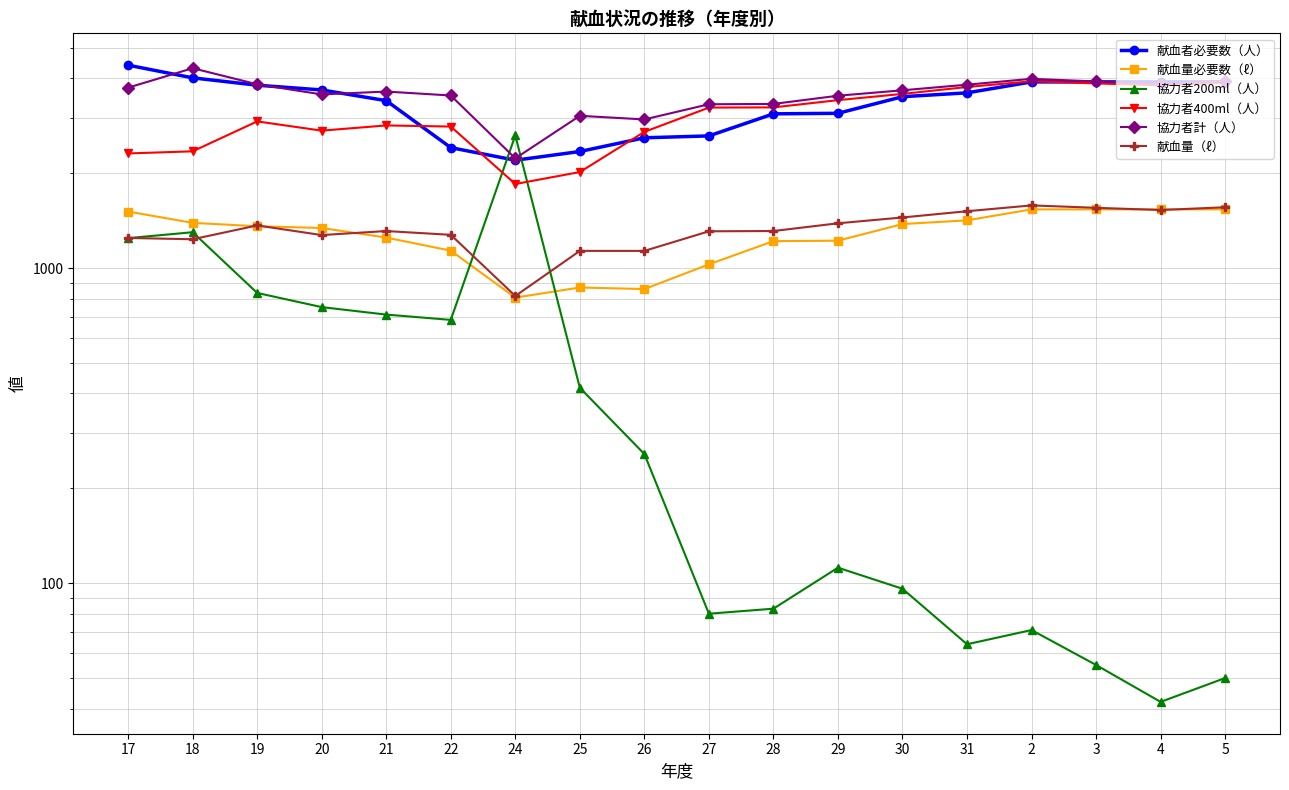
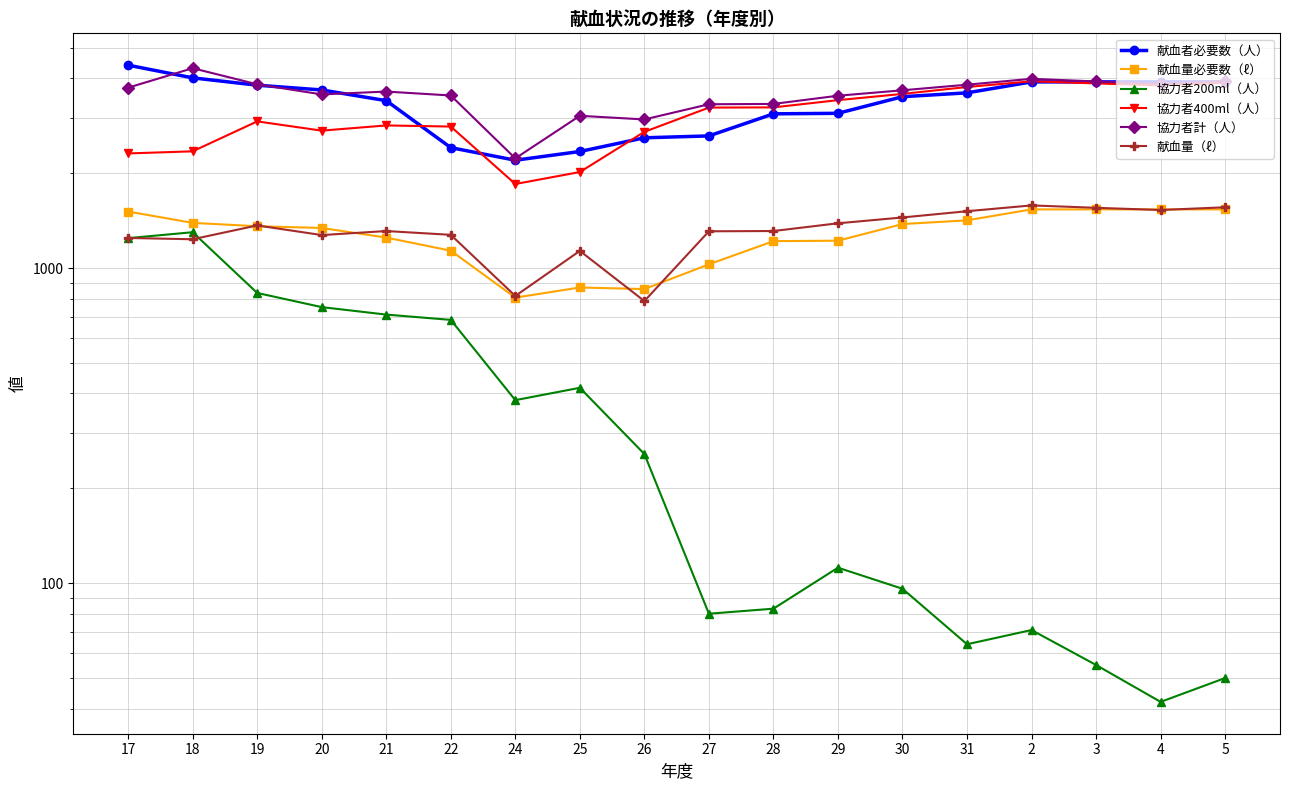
  {
    "献血者必要数（人）": {
      "17": 4400,
      "18": 4000,
      "20": 3700,
      "21": 3400,
      "22": 2400,
      "25": 2300,
      "26": 2600,
      "27": 2600,
      "28": 3100,
      "29": 3100,
      "30": 3500,
      "31": 3600
    },
    "献血量必要数（ℓ）": {
      "17": 1500,
      "18": 1400,
      "20": 1340,
      "21": 1250,
      "22": 1140,
      "25": 870,
      "26": 860,
      "27": 1030,
      "28": 1220,
      "29": 1220,
      "30": 1400,
      "31": 1400,
      "2": 1500
    },
    "協力者200ml（人）": {
      "18": 1300,
      "19": 830,
      "20": 750,
      "21": 710,
      "22": 690,
-     "24": 2600,
+     "24": 380,
      "25": 420,
      "26": 260,
      "27": 80,
      "28": 83,
      "29": 112,
      "30": 96,
      "31": 64,
      "2": 71,
      "3": 55,
      "4": 42,
      "5": 50
    },
    "協力者400ml（人）": {
      "17": 2300,
      "18": 2300,
      "19": 2900,
      "20": 2700,
      "21": 2800,
      "22": 2800,
      "24": 1800,
      "25": 2000,
      "26": 2700,
      "27": 3200,
      "28": 3200,
      "29": 3400,
      "30": 3600
    },
    "協力者計（人）": {
      "17": 3700,
      "18": 4300,
      "20": 3600,
      "21": 3600,
      "22": 3500,
      "25": 3000,
      "26": 3000,
      "27": 3300,
      "28": 3300,
      "29": 3500,
      "30": 3700
    },
    "献血量（ℓ）": {
      "18": 1230,
      "20": 1270,
      "21": 1310,
      "22": 1280,
      "25": 1130,
-     "26": 1130,
+     "26": 790,
      "27": 1310,
      "28": 1310,
      "29": 1400,
      "30": 1400,
      "31": 1500,
      "2": 1600
    }
  }
